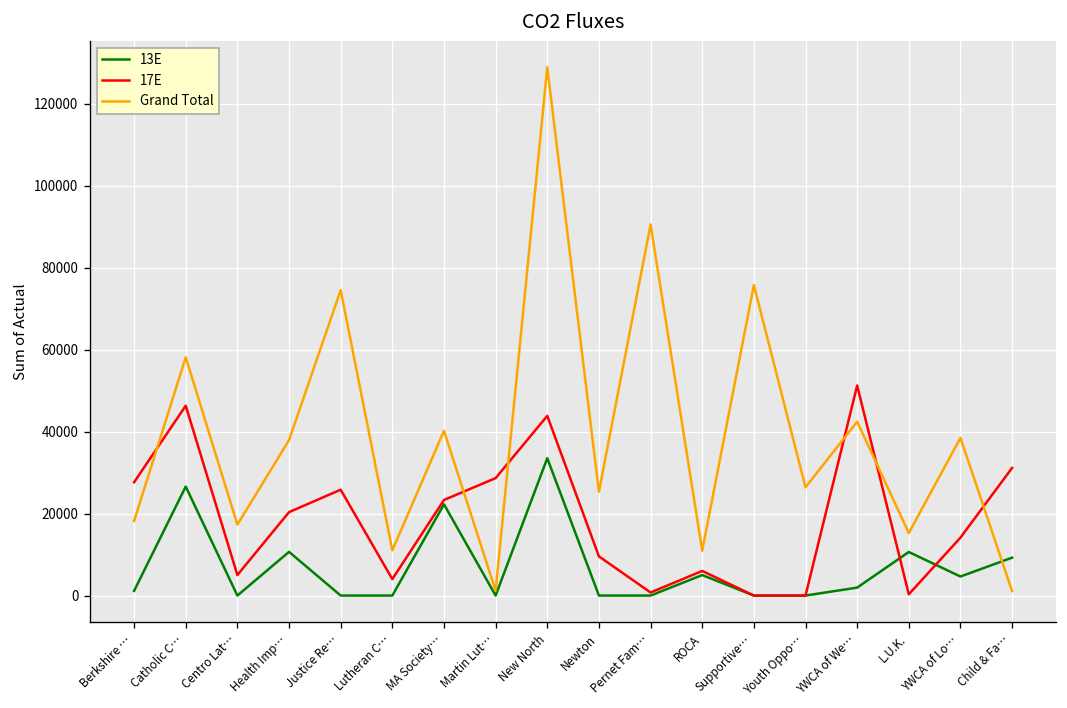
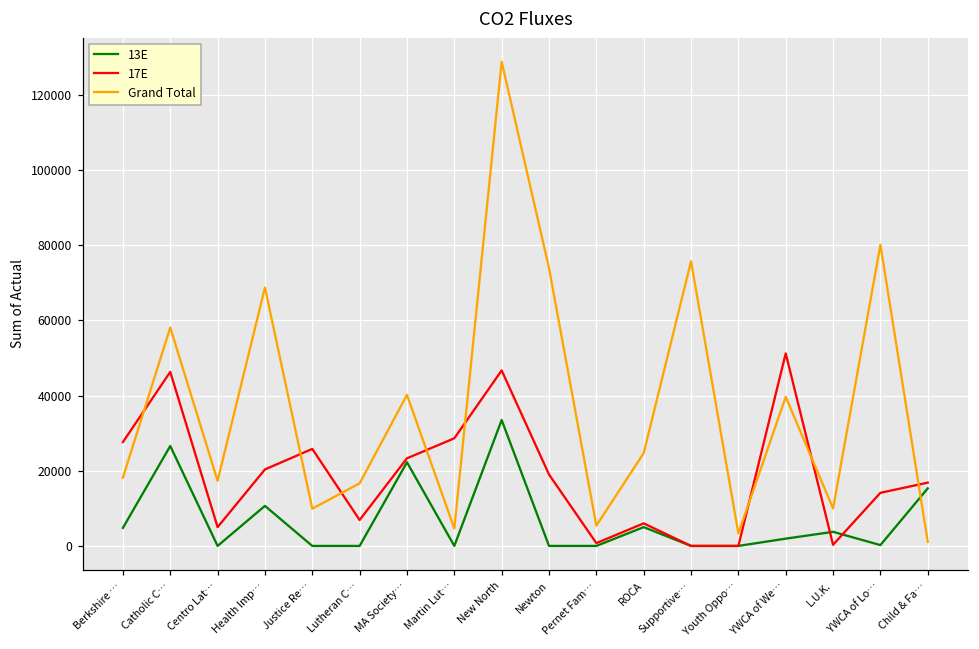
  {
    "13E": {
-     "Berkshire …": 1000,
+     "Berkshire …": 5000,
      "Catholic C…": 27000,
      "Centro Lat…": 0,
      "Health Imp…": 11000,
      "Justice Re…": 0,
      "Lutheran C…": 0,
      "MA Society…": 22000,
      "Martin Lut…": 0,
      "New North": 34000,
      "Newton": 0,
      "Pernet Fam…": 0,
      "ROCA": 5000,
      "YWCA of We…": 2000,
-     "L.U.K.": 11000,
-     "YWCA of Lo…": 5000,
-     "Child & Fa…": 9000
+     "L.U.K.": 4000,
+     "YWCA of Lo…": 0,
+     "Child & Fa…": 15000
    },
    "17E": {
      "Berkshire …": 28000,
      "Catholic C…": 46000,
      "Centro Lat…": 5000,
      "Health Imp…": 20000,
      "Justice Re…": 26000,
-     "Lutheran C…": 4000,
+     "Lutheran C…": 7000,
      "MA Society…": 23000,
      "Martin Lut…": 29000,
-     "New North": 44000,
-     "Newton": 10000,
+     "New North": 47000,
+     "Newton": 19000,
      "Pernet Fam…": 1000,
      "ROCA": 6000,
      "YWCA of We…": 51000,
      "L.U.K.": 0,
      "YWCA of Lo…": 14000,
-     "Child & Fa…": 31000
+     "Child & Fa…": 17000
    },
    "Grand Total": {
      "Berkshire …": 18000,
      "Catholic C…": 58000,
      "Centro Lat…": 17000,
-     "Health Imp…": 38000,
-     "Justice Re…": 74000,
-     "Lutheran C…": 11000,
+     "Health Imp…": 69000,
+     "Justice Re…": 10000,
+     "Lutheran C…": 17000,
      "MA Society…": 40000,
-     "Martin Lut…": 1000,
+     "Martin Lut…": 5000,
      "New North": 129000,
-     "Newton": 25000,
-     "Pernet Fam…": 91000,
-     "ROCA": 11000,
+     "Newton": 74000,
+     "Pernet Fam…": 5000,
+     "ROCA": 25000,
      "Supportive…": 76000,
-     "Youth Oppo…": 26000,
-     "YWCA of We…": 42000,
-     "L.U.K.": 15000,
-     "YWCA of Lo…": 38000,
+     "Youth Oppo…": 3000,
+     "YWCA of We…": 40000,
+     "L.U.K.": 10000,
+     "YWCA of Lo…": 80000,
      "Child & Fa…": 1000
    }
  }
